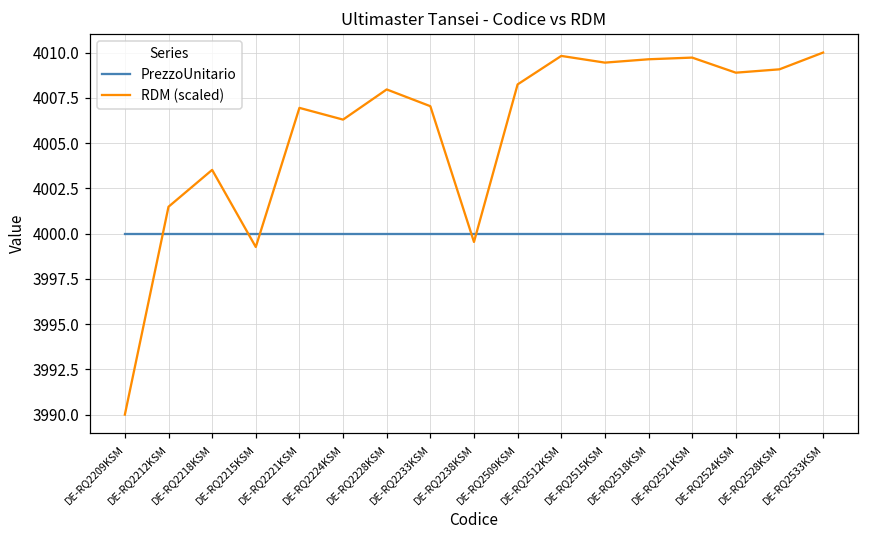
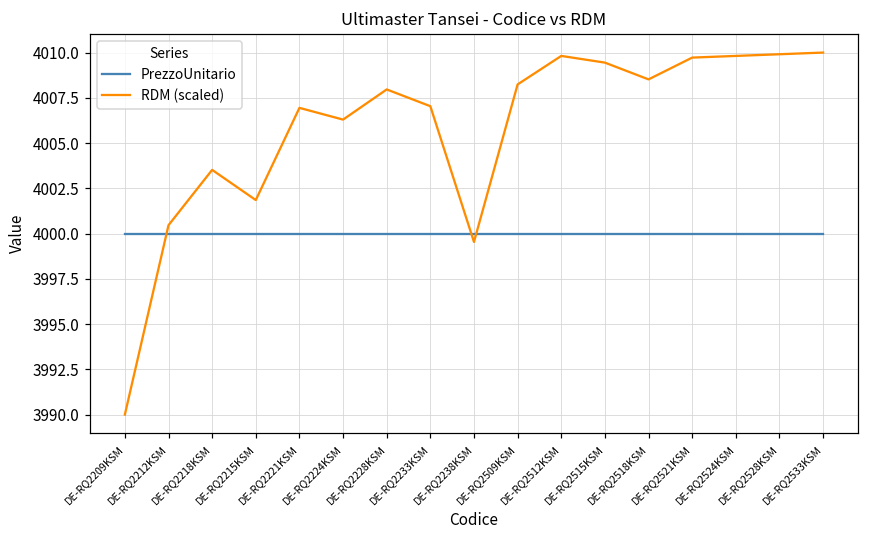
  {
    "PrezzoUnitario": {
      "DE-RQ2209KSM": 4000.0,
      "DE-RQ2212KSM": 4000.0,
      "DE-RQ2218KSM": 4000.0,
      "DE-RQ2215KSM": 4000.0,
      "DE-RQ2221KSM": 4000.0,
      "DE-RQ2224KSM": 4000.0,
      "DE-RQ2228KSM": 4000.0,
      "DE-RQ2233KSM": 4000.0,
      "DE-RQ2238KSM": 4000.0,
      "DE-RQ2509KSM": 4000.0,
      "DE-RQ2512KSM": 4000.0,
      "DE-RQ2515KSM": 4000.0,
      "DE-RQ2518KSM": 4000.0,
      "DE-RQ2521KSM": 4000.0,
      "DE-RQ2524KSM": 4000.0,
      "DE-RQ2528KSM": 4000.0,
      "DE-RQ2533KSM": 4000.0
    },
    "RDM (scaled)": {
      "DE-RQ2209KSM": 3990.0,
-     "DE-RQ2212KSM": 4001.5,
+     "DE-RQ2212KSM": 4000.5,
      "DE-RQ2218KSM": 4003.5,
-     "DE-RQ2215KSM": 3999.3,
+     "DE-RQ2215KSM": 4001.9,
      "DE-RQ2221KSM": 4006.9,
      "DE-RQ2224KSM": 4006.3,
      "DE-RQ2228KSM": 4008.0,
      "DE-RQ2233KSM": 4007.0,
      "DE-RQ2238KSM": 3999.5,
      "DE-RQ2509KSM": 4008.2,
      "DE-RQ2512KSM": 4009.8,
      "DE-RQ2515KSM": 4009.4,
-     "DE-RQ2518KSM": 4009.6,
+     "DE-RQ2518KSM": 4008.5,
      "DE-RQ2521KSM": 4009.7,
-     "DE-RQ2524KSM": 4008.9,
-     "DE-RQ2528KSM": 4009.1,
+     "DE-RQ2524KSM": 4009.8,
+     "DE-RQ2528KSM": 4009.9,
      "DE-RQ2533KSM": 4010.0
    }
  }
